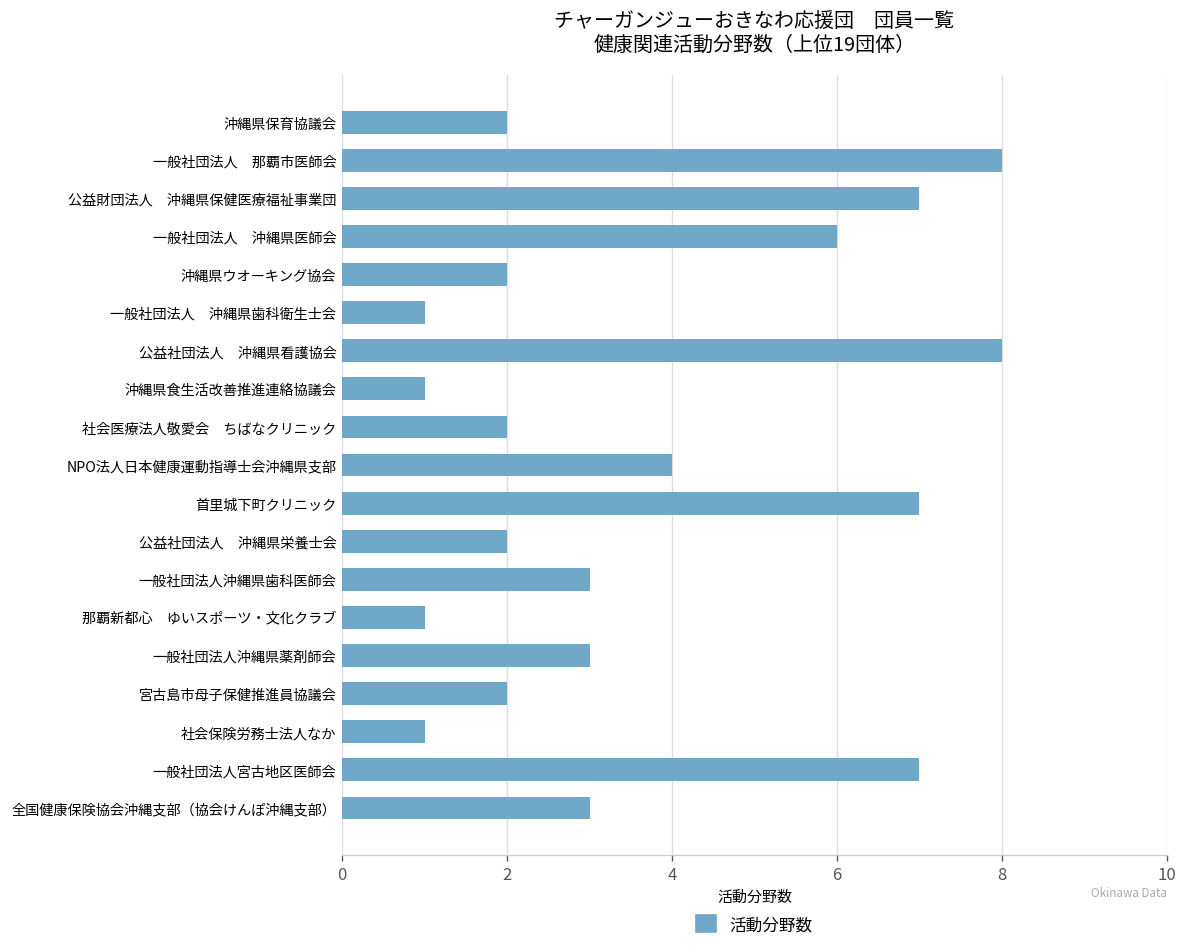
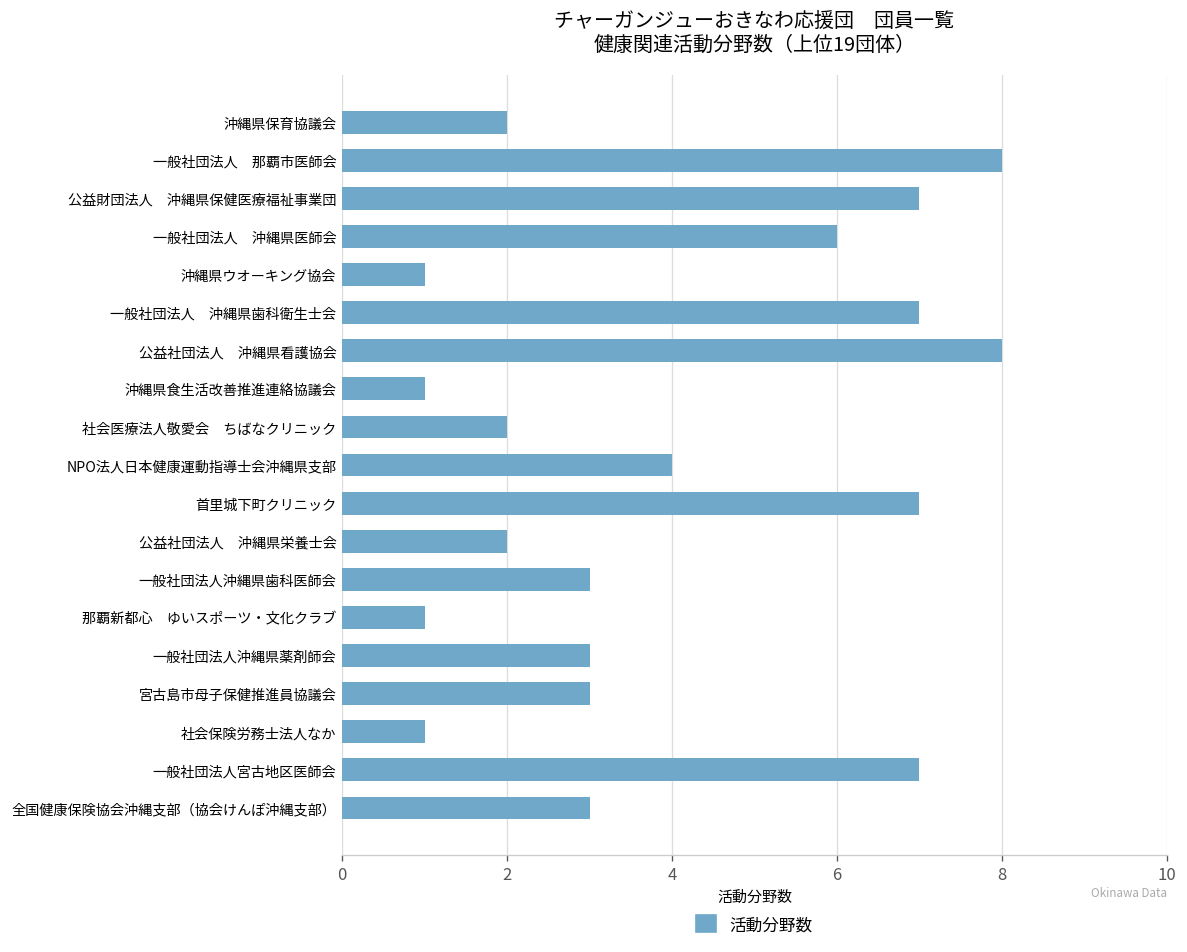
  {
    "沖縄県保育協議会": 2,
    "一般社団法人 那覇市医師会": 8,
    "公益財団法人 沖縄県保健医療福祉事業団": 7,
    "一般社団法人 沖縄県医師会": 6,
-   "沖縄県ウオーキング協会": 2,
-   "一般社団法人 沖縄県歯科衛生士会": 1,
+   "沖縄県ウオーキング協会": 1,
+   "一般社団法人 沖縄県歯科衛生士会": 7,
    "公益社団法人 沖縄県看護協会": 8,
    "沖縄県食生活改善推進連絡協議会": 1,
    "社会医療法人敬愛会 ちばなクリニック": 2,
    "NPO法人日本健康運動指導士会沖縄県支部": 4,
    "首里城下町クリニック": 7,
    "公益社団法人 沖縄県栄養士会": 2,
    "一般社団法人沖縄県歯科医師会": 3,
    "那覇新都心 ゆいスポーツ・文化クラブ": 1,
    "一般社団法人沖縄県薬剤師会": 3,
-   "宮古島市母子保健推進員協議会": 2,
+   "宮古島市母子保健推進員協議会": 3,
    "社会保険労務士法人なか": 1,
    "一般社団法人宮古地区医師会": 7,
    "全国健康保険協会沖縄支部（協会けんぽ沖縄支部）": 3
  }
